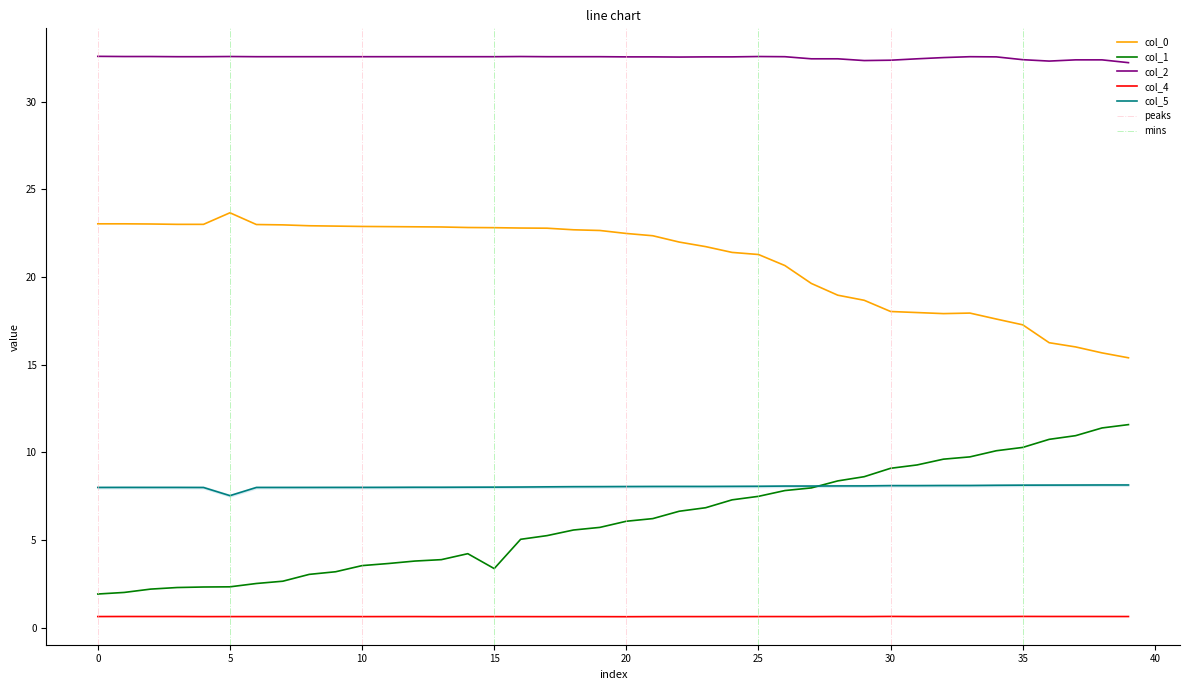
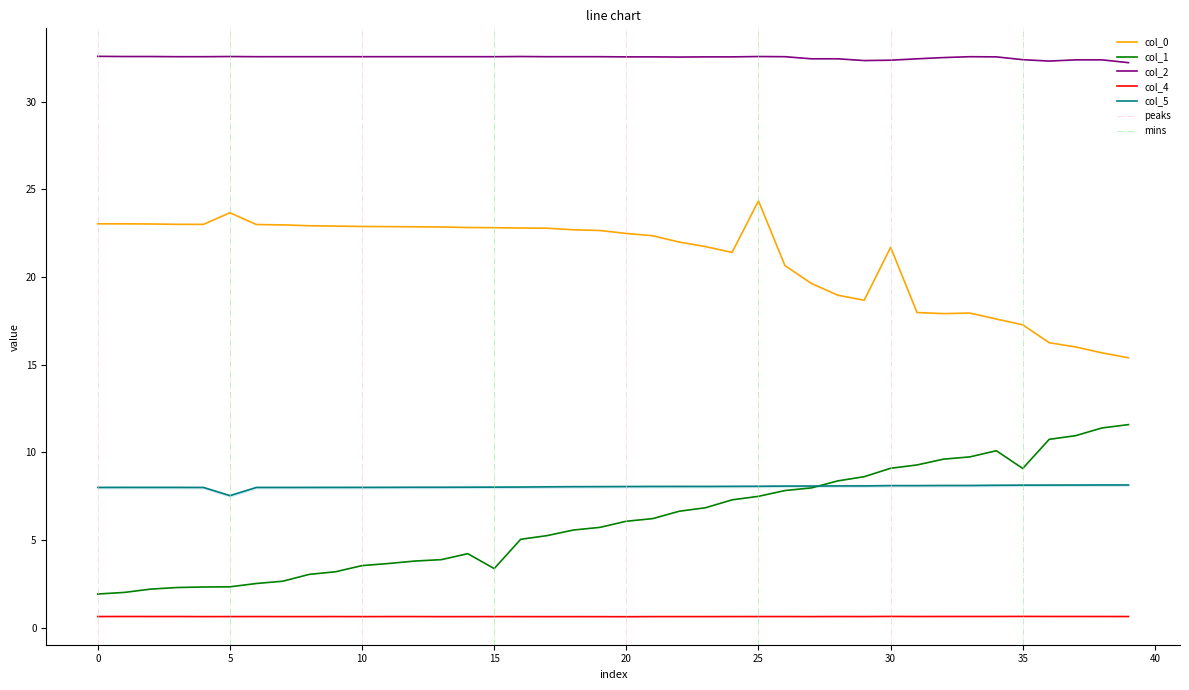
  {
    "col_0": {
      "0": 23.0,
      "5": 23.7,
      "10": 22.9,
      "15": 22.8,
      "20": 22.5,
-     "25": 21.3,
-     "30": 18.0,
+     "25": 24.3,
+     "30": 21.7,
      "35": 17.3
    },
    "col_1": {
      "0": 1.9,
      "5": 2.3,
      "10": 3.5,
      "15": 3.4,
      "20": 6.1,
      "25": 7.5,
      "30": 9.1,
-     "35": 10.3
+     "35": 9.1
    },
    "col_2": {
      "0": 32.6,
      "5": 32.6,
      "10": 32.6,
      "15": 32.6,
      "20": 32.6,
      "25": 32.6,
      "30": 32.4,
      "35": 32.4
    },
    "col_4": {
      "0": 0.6,
      "5": 0.6,
      "10": 0.6,
      "15": 0.6,
      "20": 0.6,
      "25": 0.6,
      "30": 0.6,
      "35": 0.6
    }
  }
